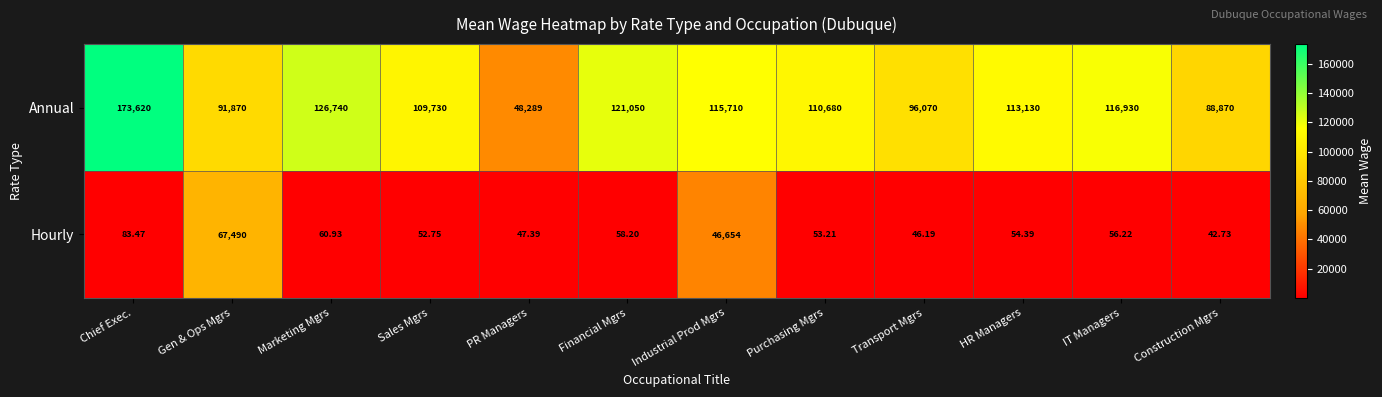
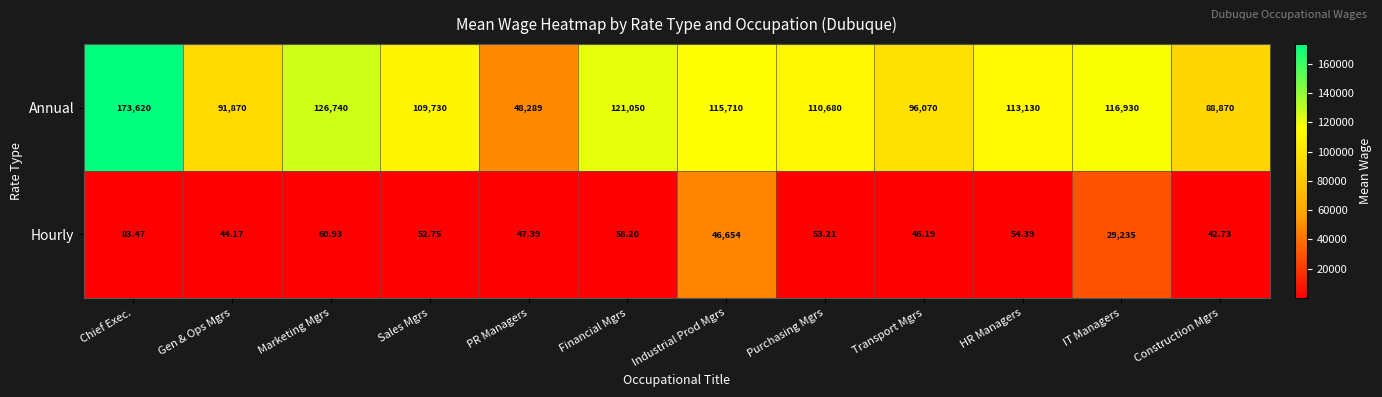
  {
    "Annual": {
      "Chief Exec.": "173,620",
      "Gen & Ops Mgrs": "91,870",
      "Marketing Mgrs": "126,740",
      "Sales Mgrs": "109,730",
      "PR Managers": "48,289",
      "Financial Mgrs": "121,050",
      "Industrial Prod Mgrs": "115,710",
      "Purchasing Mgrs": "110,680",
      "Transport Mgrs": "96,070",
      "HR Managers": "113,130",
      "IT Managers": "116,930",
      "Construction Mgrs": "88,870"
    },
    "Hourly": {
      "Chief Exec.": "83.47",
-     "Gen & Ops Mgrs": "67,490",
+     "Gen & Ops Mgrs": "44.17",
      "Marketing Mgrs": "60.93",
      "Sales Mgrs": "52.75",
      "PR Managers": "47.39",
      "Financial Mgrs": "58.20",
      "Industrial Prod Mgrs": "46,654",
      "Purchasing Mgrs": "53.21",
      "Transport Mgrs": "46.19",
      "HR Managers": "54.39",
-     "IT Managers": "56.22",
+     "IT Managers": "29,235",
      "Construction Mgrs": "42.73"
    }
  }
